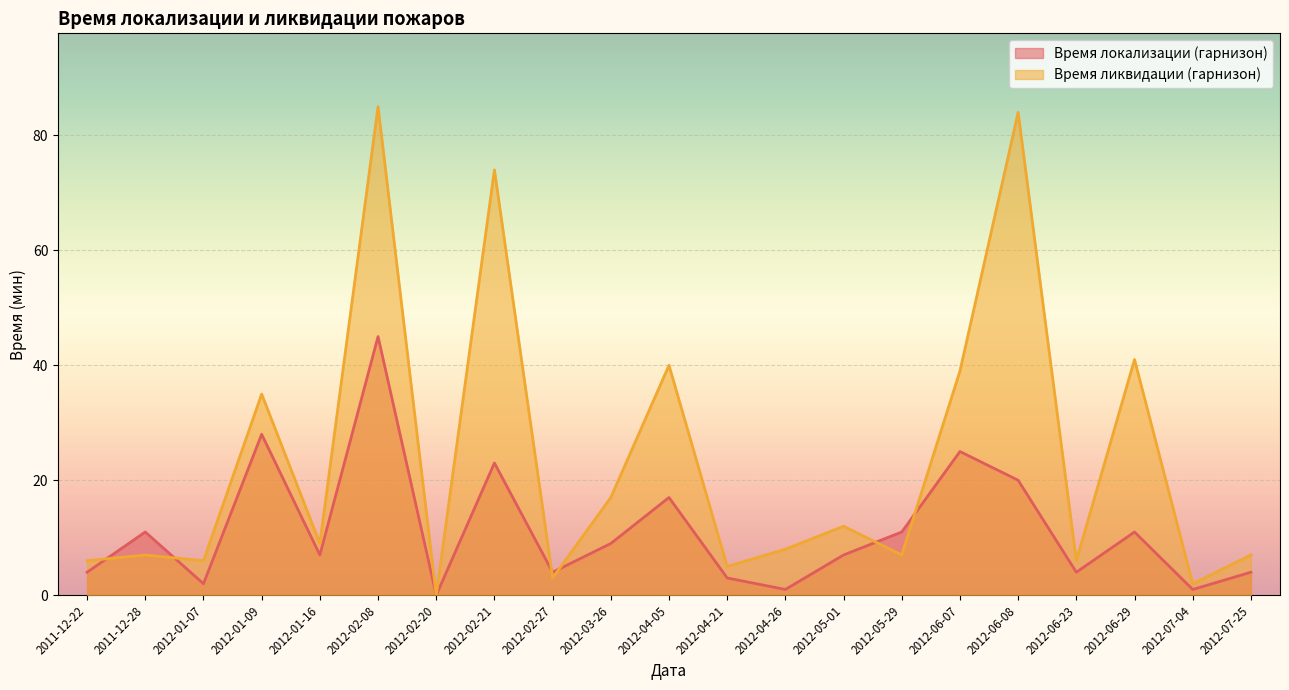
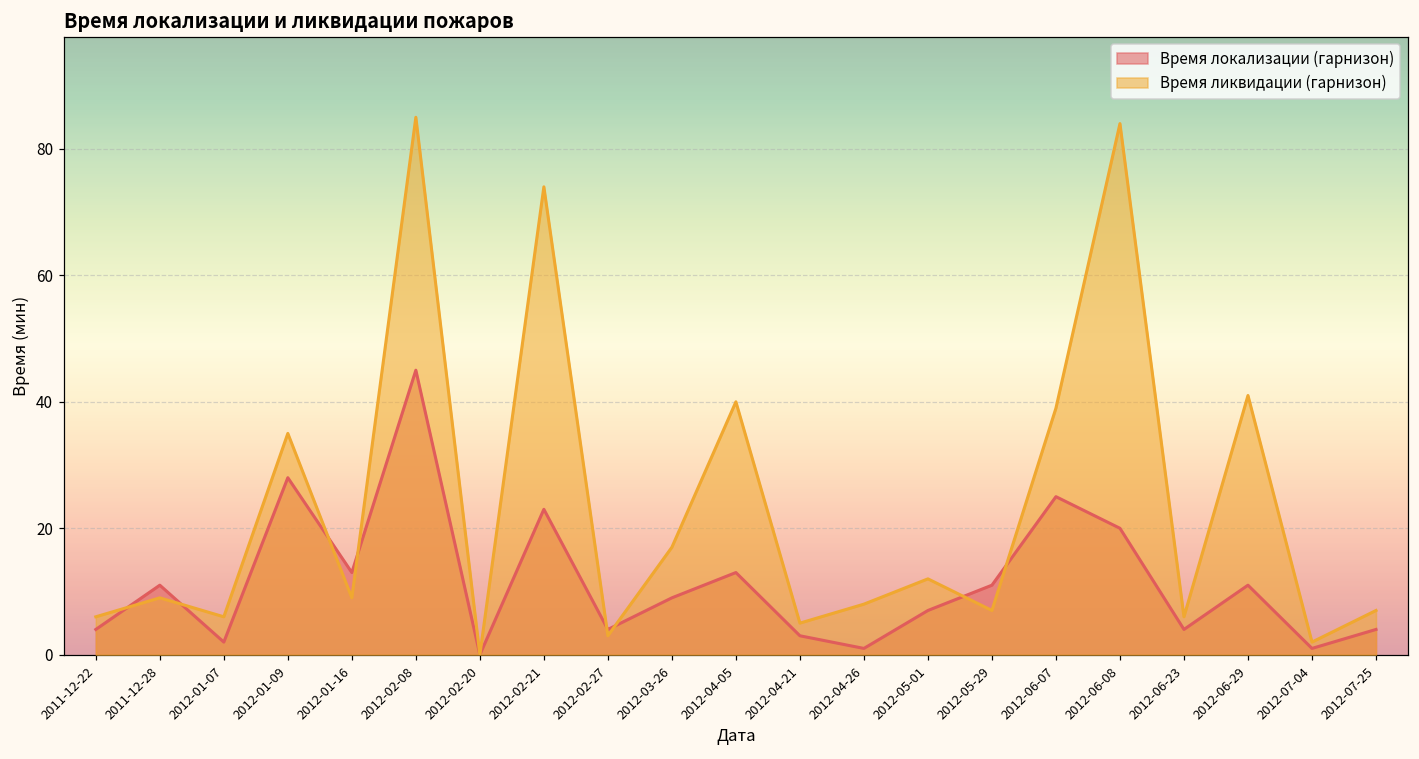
  {
    "Время локализации (гарнизон)": {
      "2011-12-22": 4,
      "2011-12-28": 11,
      "2012-01-07": 2,
      "2012-01-09": 28,
-     "2012-01-16": 7,
+     "2012-01-16": 13,
      "2012-02-08": 45,
      "2012-02-21": 23,
      "2012-02-27": 4,
      "2012-03-26": 9,
-     "2012-04-05": 17,
+     "2012-04-05": 13,
      "2012-04-21": 3,
      "2012-04-26": 1,
      "2012-05-01": 7,
      "2012-05-29": 11,
      "2012-06-07": 25,
      "2012-06-08": 20,
      "2012-06-23": 4,
      "2012-06-29": 11,
      "2012-07-04": 1,
      "2012-07-25": 4
    },
    "Время ликвидации (гарнизон)": {
      "2011-12-22": 6,
-     "2011-12-28": 7,
+     "2011-12-28": 9,
      "2012-01-07": 6,
      "2012-01-09": 35,
      "2012-01-16": 9,
      "2012-02-08": 85,
      "2012-02-21": 74,
      "2012-02-27": 3,
      "2012-03-26": 17,
      "2012-04-05": 40,
      "2012-04-21": 5,
      "2012-04-26": 8,
      "2012-05-01": 12,
      "2012-05-29": 7,
      "2012-06-07": 39,
      "2012-06-08": 84,
      "2012-06-23": 6,
      "2012-06-29": 41,
      "2012-07-04": 2,
      "2012-07-25": 7
    }
  }
